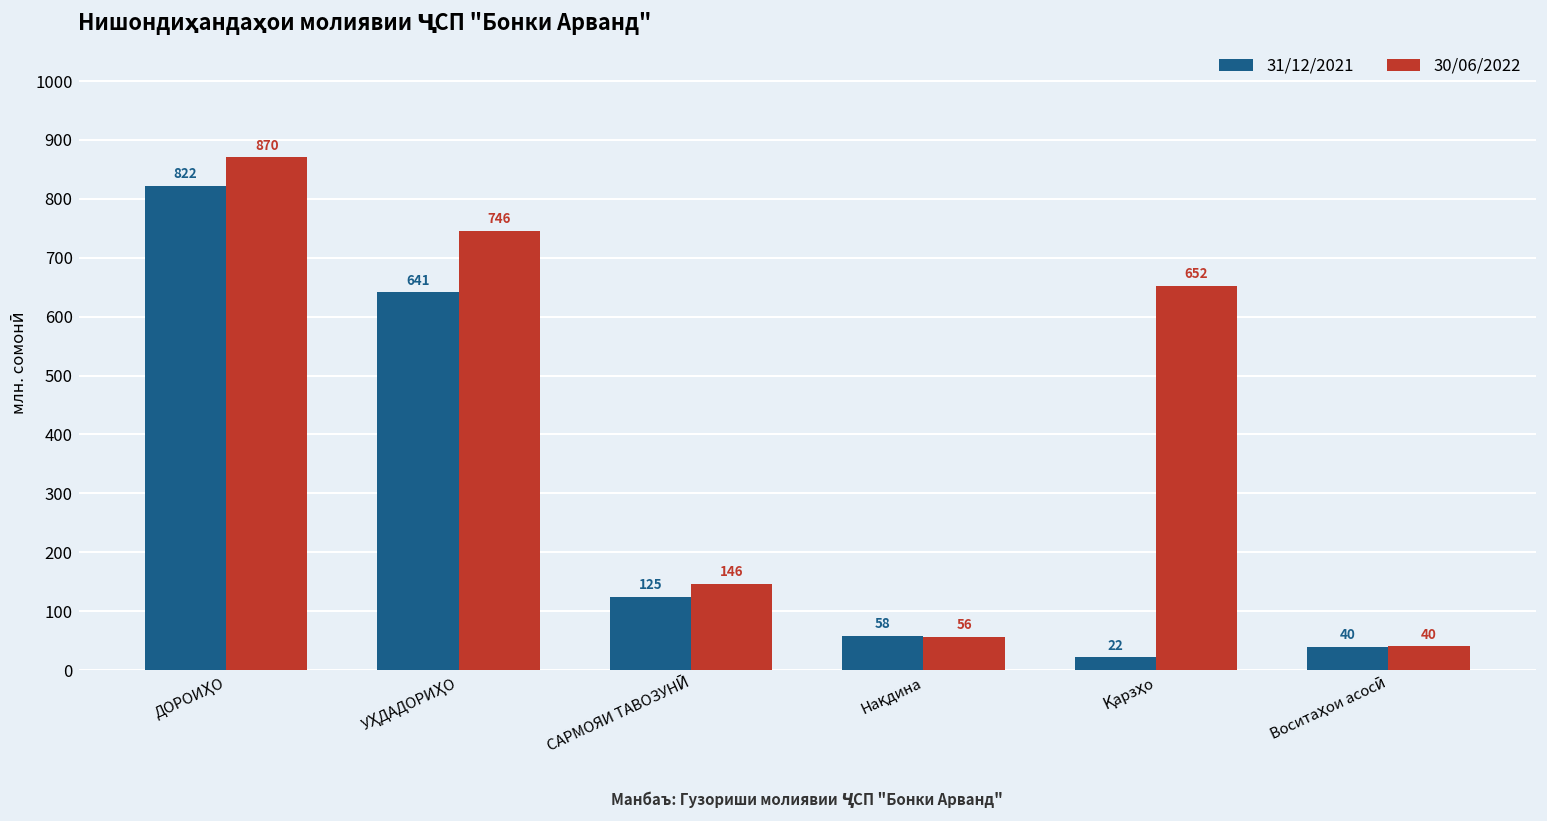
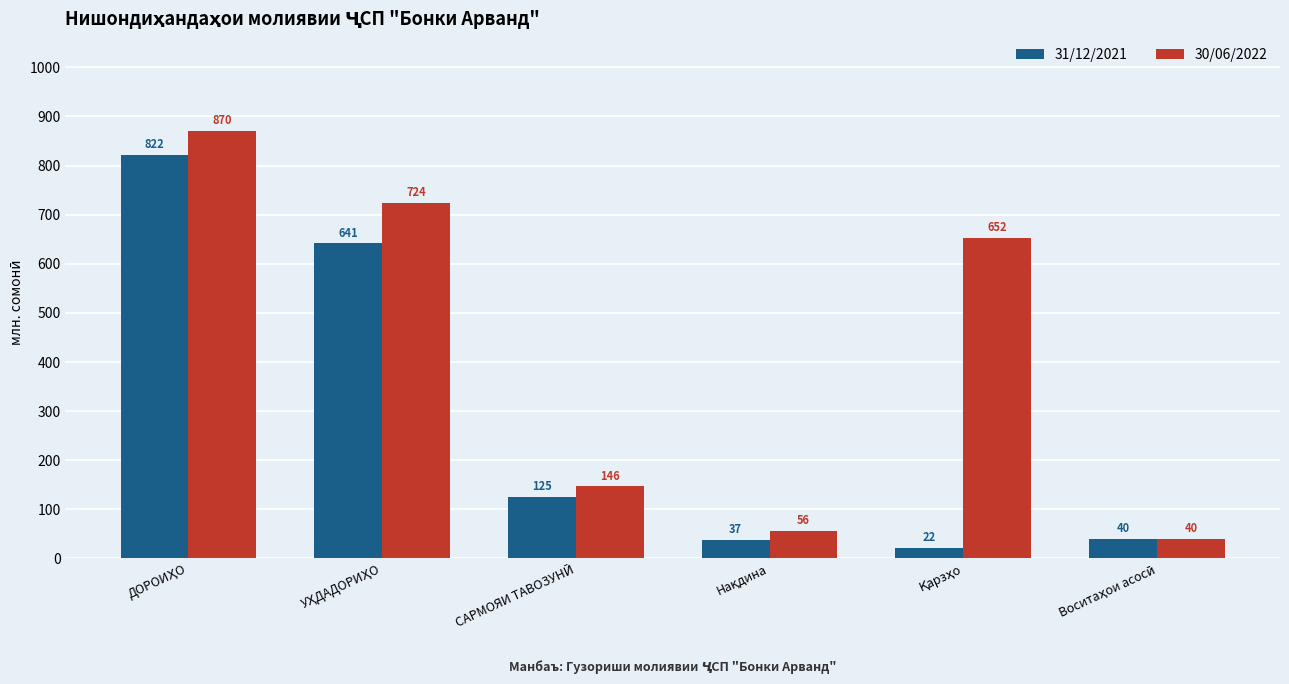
  {
    "31/12/2021": {
      "ДОРОИҲО": 822,
      "УҲДАДОРИҲО": 641,
      "САРМОЯИ ТАВОЗУНӢ": 125,
-     "Нақдина": 58,
+     "Нақдина": 37,
      "Қарзҳо": 22,
      "Воситаҳои асосӣ": 40
    },
    "30/06/2022": {
      "ДОРОИҲО": 870,
-     "УҲДАДОРИҲО": 746,
+     "УҲДАДОРИҲО": 724,
      "САРМОЯИ ТАВОЗУНӢ": 146,
      "Нақдина": 56,
      "Қарзҳо": 652,
      "Воситаҳои асосӣ": 40
    }
  }
